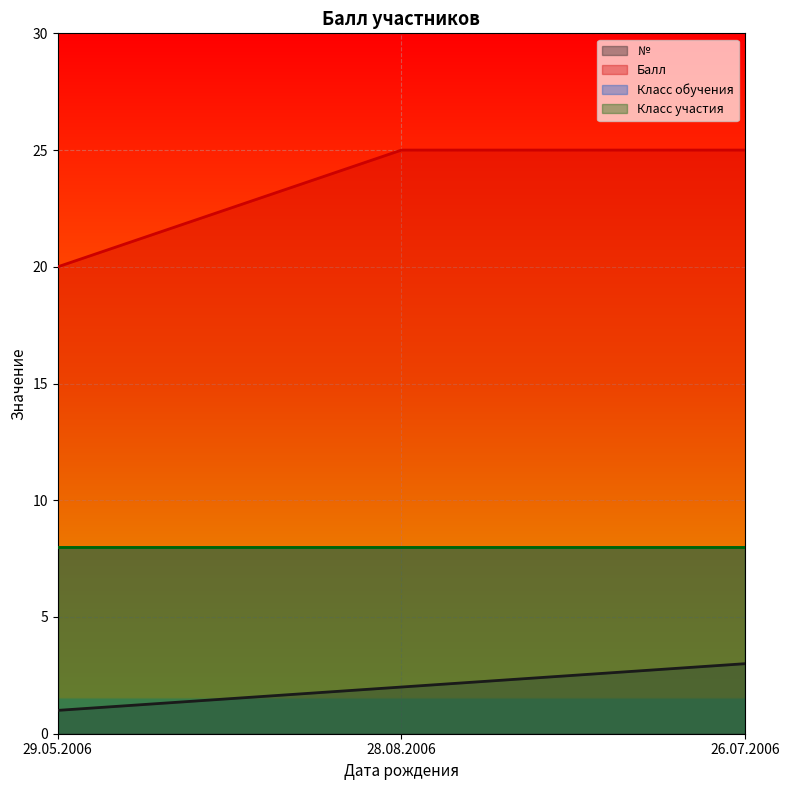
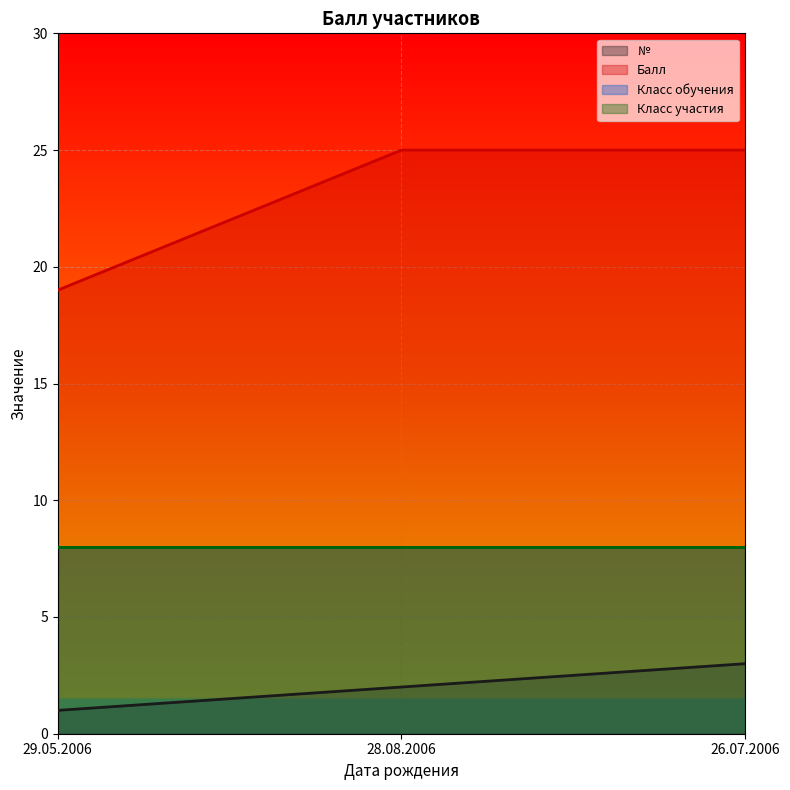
  {
    "Балл": {
-     "29.05.2006": 20,
+     "29.05.2006": 19,
      "28.08.2006": 25,
      "26.07.2006": 25
    }
  }
